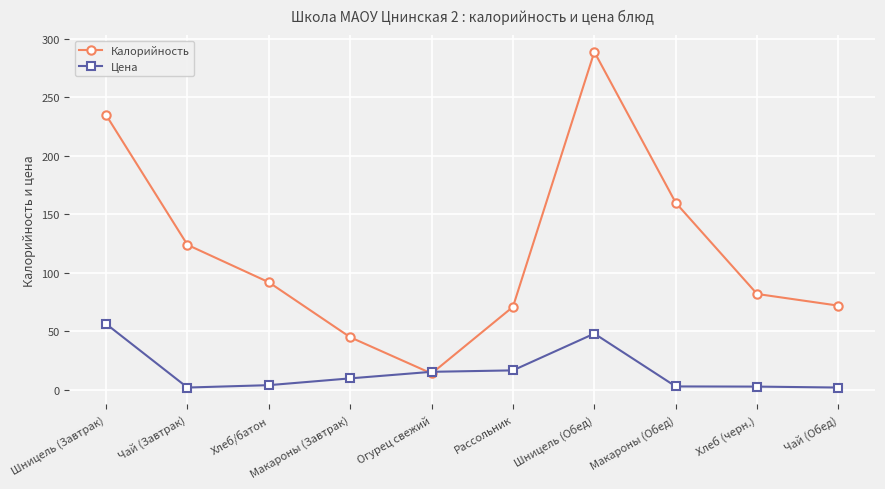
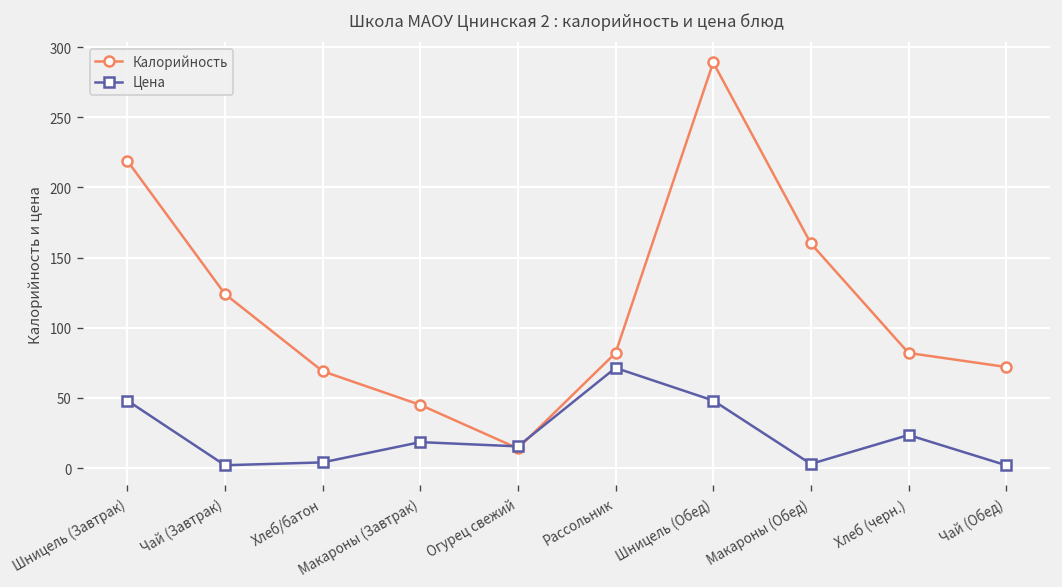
  {
    "Калорийность": {
-     "Шницель (Завтрак)": 235,
+     "Шницель (Завтрак)": 219,
      "Чай (Завтрак)": 124,
-     "Хлеб/батон": 92,
+     "Хлеб/батон": 69,
      "Макароны (Завтрак)": 45,
-     "Рассольник": 71,
+     "Рассольник": 82,
      "Шницель (Обед)": 289,
      "Макароны (Обед)": 160,
      "Хлеб (черн.)": 82,
      "Чай (Обед)": 72
    },
    "Цена": {
-     "Шницель (Завтрак)": 56,
+     "Шницель (Завтрак)": 48,
      "Чай (Завтрак)": 2,
      "Хлеб/батон": 4,
-     "Макароны (Завтрак)": 10,
-     "Рассольник": 17,
+     "Макароны (Завтрак)": 18,
+     "Рассольник": 71,
      "Шницель (Обед)": 48,
      "Макароны (Обед)": 3,
-     "Хлеб (черн.)": 3,
+     "Хлеб (черн.)": 24,
      "Чай (Обед)": 2
    }
  }
